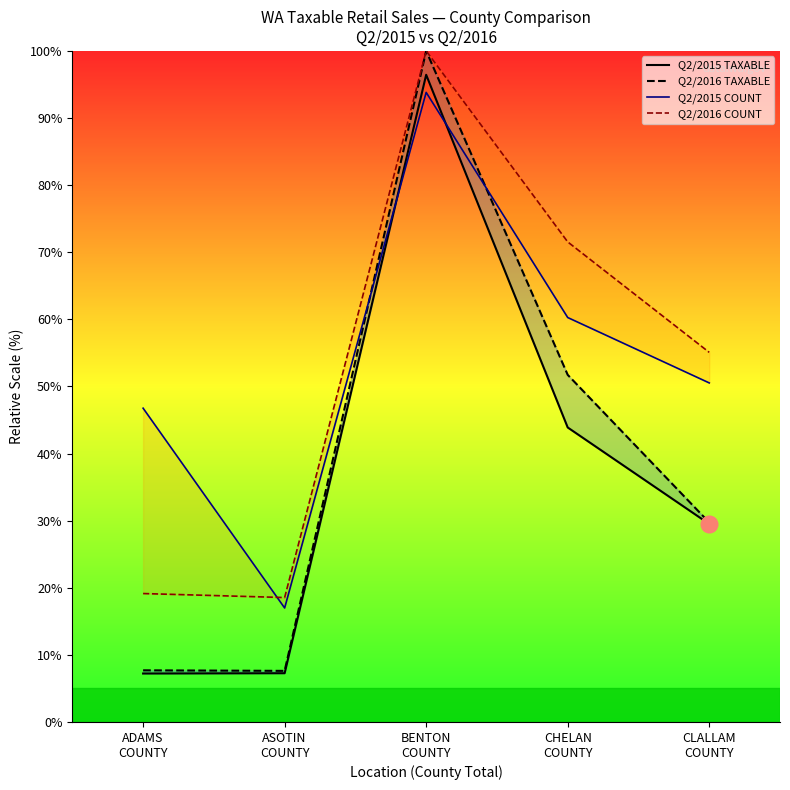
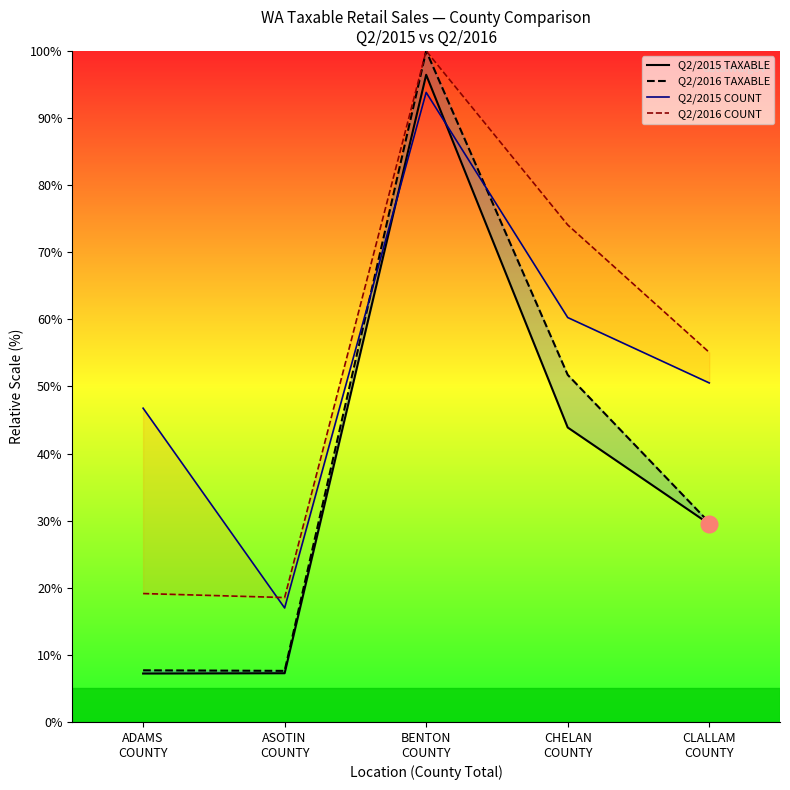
  {
    "Q2/2015 COUNT": {
      "ASOTIN COUNTY": "17%",
      "BENTON COUNTY": "94%",
      "CHELAN COUNTY": "60%",
      "CLALLAM COUNTY": "51%"
    },
    "Q2/2016 COUNT": {
      "ADAMS COUNTY": "19%",
-     "CHELAN COUNTY": "72%"
+     "CHELAN COUNTY": "74%"
    }
  }
